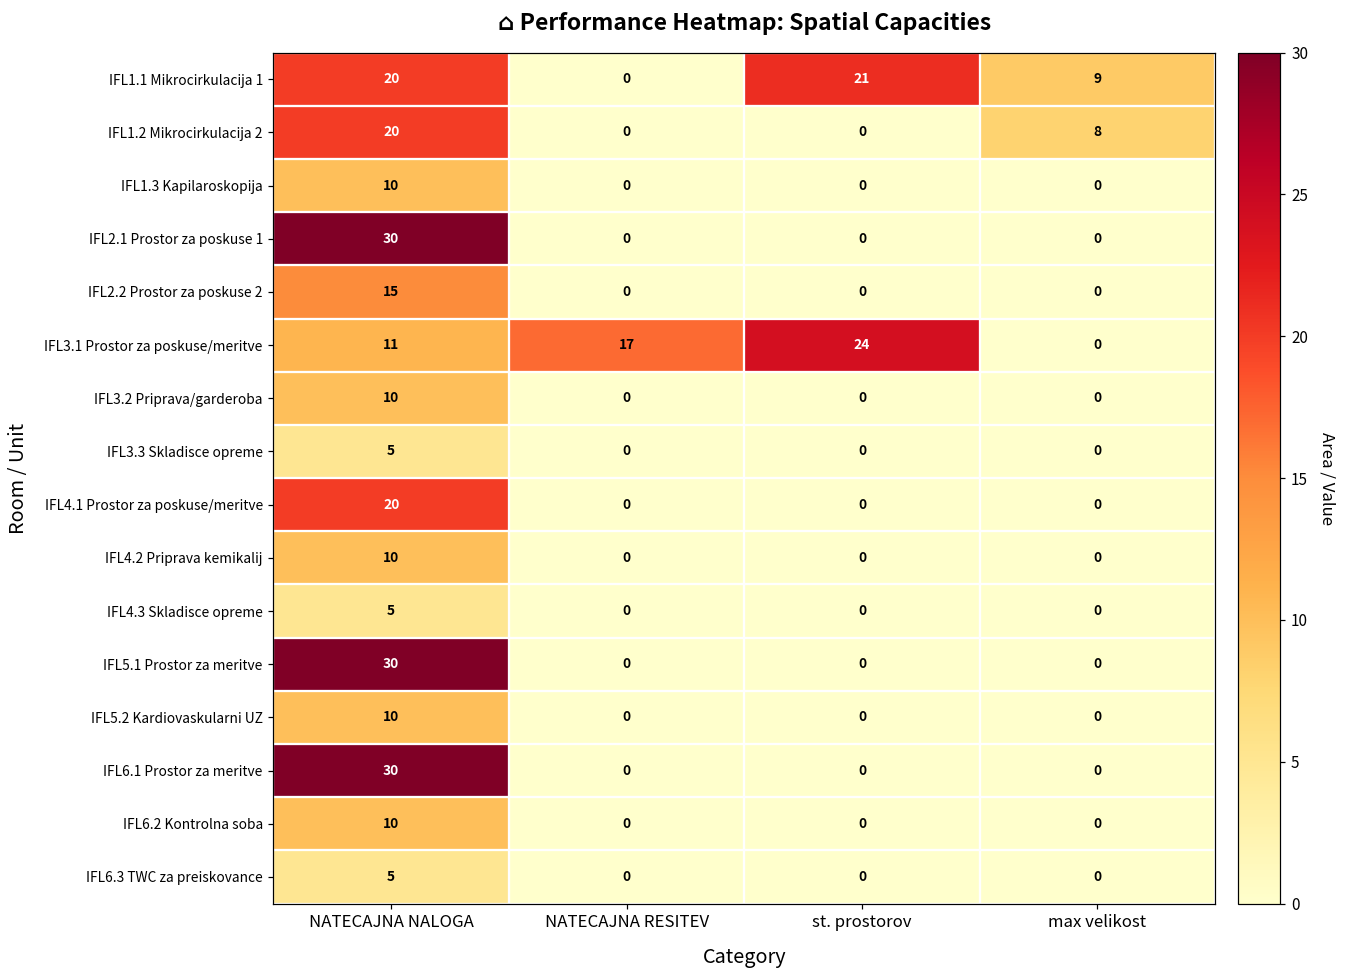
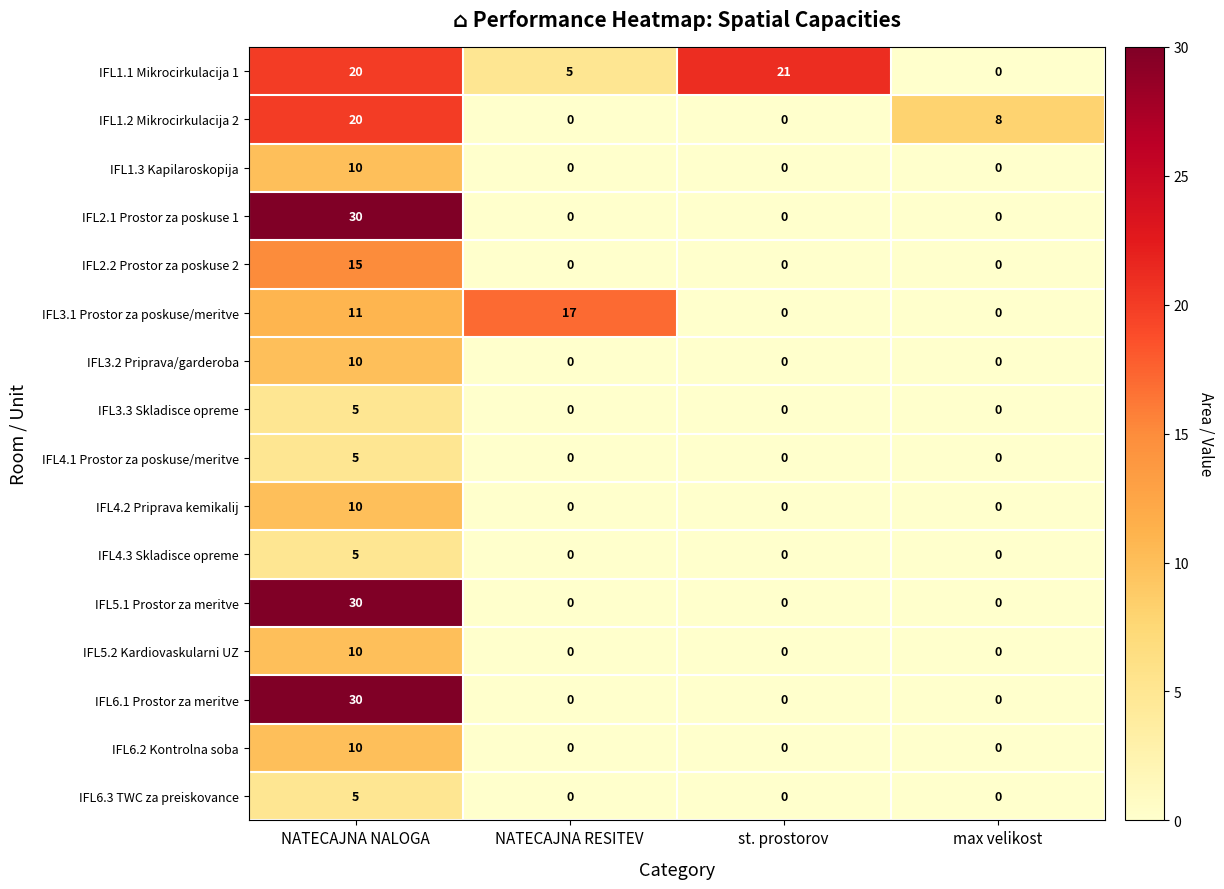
  {
    "IFL1.1 Mikrocirkulacija 1": {
      "NATECAJNA NALOGA": 20,
-     "NATECAJNA RESITEV": 0,
+     "NATECAJNA RESITEV": 5,
      "st. prostorov": 21,
-     "max velikost": 9
+     "max velikost": 0
    },
    "IFL1.2 Mikrocirkulacija 2": {
      "NATECAJNA NALOGA": 20,
      "NATECAJNA RESITEV": 0,
      "st. prostorov": 0,
      "max velikost": 8
    },
    "IFL1.3 Kapilaroskopija": {
      "NATECAJNA NALOGA": 10,
      "NATECAJNA RESITEV": 0,
      "st. prostorov": 0,
      "max velikost": 0
    },
    "IFL2.1 Prostor za poskuse 1": {
      "NATECAJNA NALOGA": 30,
      "NATECAJNA RESITEV": 0,
      "st. prostorov": 0,
      "max velikost": 0
    },
    "IFL2.2 Prostor za poskuse 2": {
      "NATECAJNA NALOGA": 15,
      "NATECAJNA RESITEV": 0,
      "st. prostorov": 0,
      "max velikost": 0
    },
    "IFL3.1 Prostor za poskuse/meritve": {
      "NATECAJNA NALOGA": 11,
      "NATECAJNA RESITEV": 17,
-     "st. prostorov": 24,
+     "st. prostorov": 0,
      "max velikost": 0
    },
    "IFL3.2 Priprava/garderoba": {
      "NATECAJNA NALOGA": 10,
      "NATECAJNA RESITEV": 0,
      "st. prostorov": 0,
      "max velikost": 0
    },
    "IFL3.3 Skladisce opreme": {
      "NATECAJNA NALOGA": 5,
      "NATECAJNA RESITEV": 0,
      "st. prostorov": 0,
      "max velikost": 0
    },
    "IFL4.1 Prostor za poskuse/meritve": {
-     "NATECAJNA NALOGA": 20,
+     "NATECAJNA NALOGA": 5,
      "NATECAJNA RESITEV": 0,
      "st. prostorov": 0,
      "max velikost": 0
    },
    "IFL4.2 Priprava kemikalij": {
      "NATECAJNA NALOGA": 10,
      "NATECAJNA RESITEV": 0,
      "st. prostorov": 0,
      "max velikost": 0
    },
    "IFL4.3 Skladisce opreme": {
      "NATECAJNA NALOGA": 5,
      "NATECAJNA RESITEV": 0,
      "st. prostorov": 0,
      "max velikost": 0
    },
    "IFL5.1 Prostor za meritve": {
      "NATECAJNA NALOGA": 30,
      "NATECAJNA RESITEV": 0,
      "st. prostorov": 0,
      "max velikost": 0
    },
    "IFL5.2 Kardiovaskularni UZ": {
      "NATECAJNA NALOGA": 10,
      "NATECAJNA RESITEV": 0,
      "st. prostorov": 0,
      "max velikost": 0
    },
    "IFL6.1 Prostor za meritve": {
      "NATECAJNA NALOGA": 30,
      "NATECAJNA RESITEV": 0,
      "st. prostorov": 0,
      "max velikost": 0
    },
    "IFL6.2 Kontrolna soba": {
      "NATECAJNA NALOGA": 10,
      "NATECAJNA RESITEV": 0,
      "st. prostorov": 0,
      "max velikost": 0
    },
    "IFL6.3 TWC za preiskovance": {
      "NATECAJNA NALOGA": 5,
      "NATECAJNA RESITEV": 0,
      "st. prostorov": 0,
      "max velikost": 0
    }
  }
